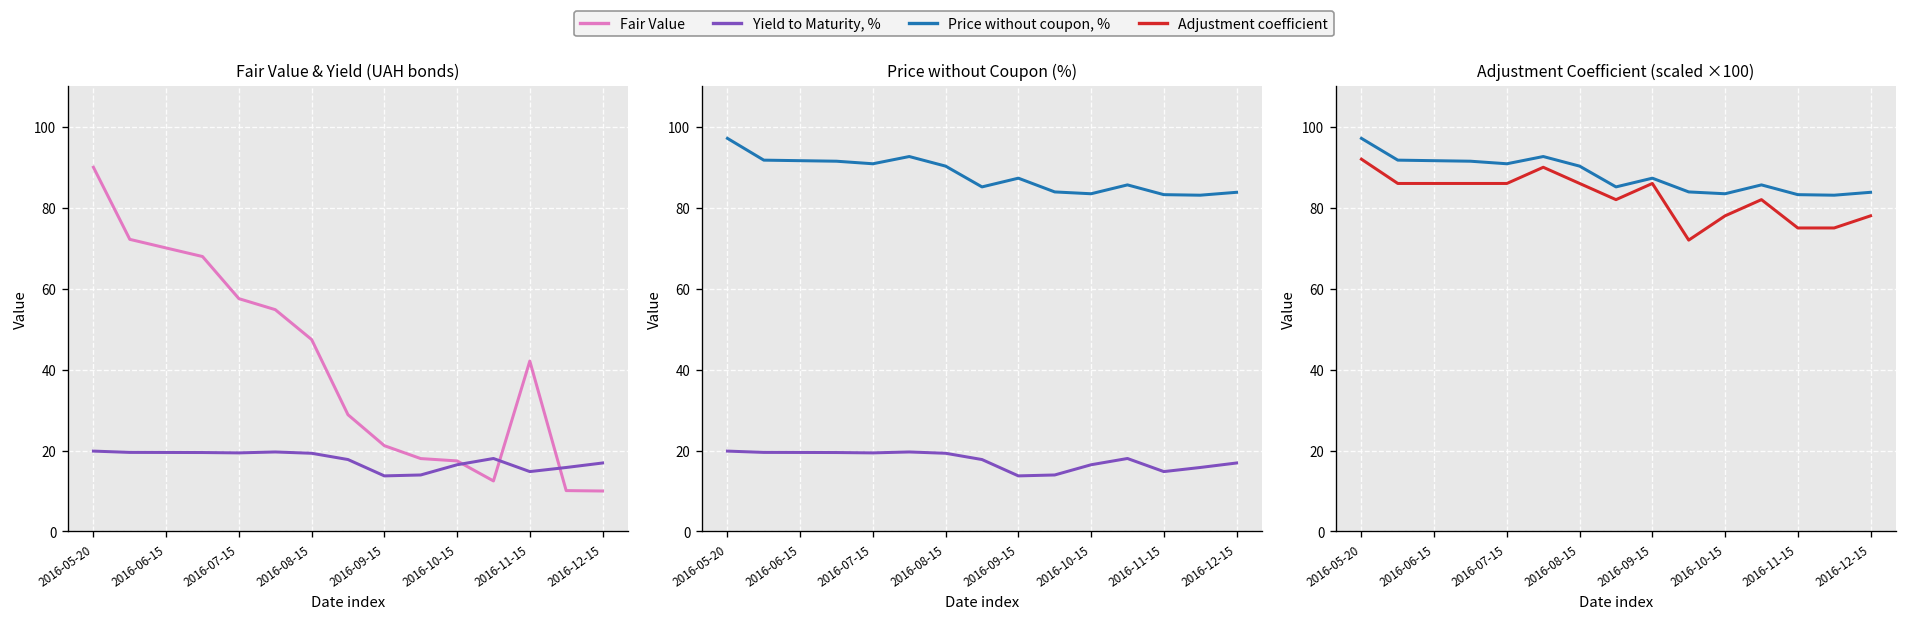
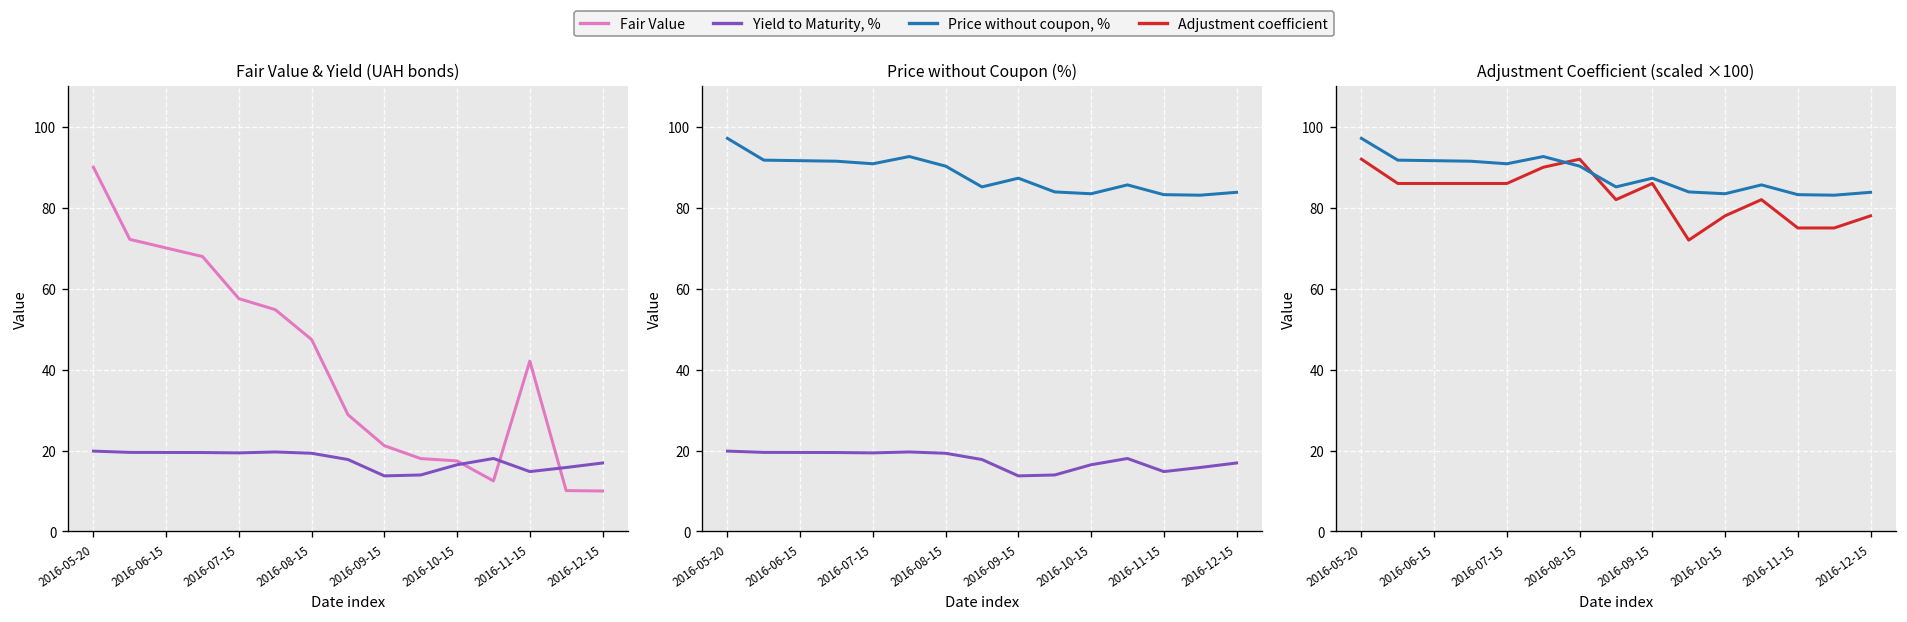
  {
    "Fair Value & Yield (UAH bonds)": {
      "Fair Value": {
        "2016-05-20": 90,
        "2016-06-15": 70,
        "2016-07-15": 58,
        "2016-08-15": 47,
        "2016-09-15": 21,
        "2016-10-15": 17,
        "2016-11-15": 42,
        "2016-12-15": 10
      },
      "Yield to Maturity, %": {
        "2016-05-20": 20,
        "2016-06-15": 20,
        "2016-07-15": 19,
        "2016-08-15": 19,
        "2016-09-15": 14,
        "2016-10-15": 16,
        "2016-11-15": 15,
        "2016-12-15": 17
      }
    },
    "Price without Coupon (%)": {
      "Price without coupon, %": {
        "2016-05-20": 97,
        "2016-06-15": 92,
        "2016-07-15": 91,
        "2016-08-15": 90,
        "2016-09-15": 87,
        "2016-10-15": 83,
        "2016-11-15": 83,
        "2016-12-15": 84
      },
      "Yield to Maturity, %": {
        "2016-05-20": 20,
        "2016-06-15": 20,
        "2016-07-15": 19,
        "2016-08-15": 19,
        "2016-09-15": 14,
        "2016-10-15": 16,
        "2016-11-15": 15,
        "2016-12-15": 17
      }
    },
    "Adjustment Coefficient (scaled ×100)": {
      "Adjustment coefficient": {
        "2016-05-20": 92,
        "2016-06-15": 86,
        "2016-07-15": 86,
-       "2016-08-15": 86,
+       "2016-08-15": 92,
        "2016-09-15": 86,
        "2016-10-15": 78,
        "2016-11-15": 75,
        "2016-12-15": 78
      },
      "Price without coupon, %": {
        "2016-05-20": 97,
        "2016-06-15": 92,
        "2016-07-15": 91,
        "2016-08-15": 90,
        "2016-09-15": 87,
        "2016-10-15": 83,
        "2016-11-15": 83,
        "2016-12-15": 84
      }
    }
  }
